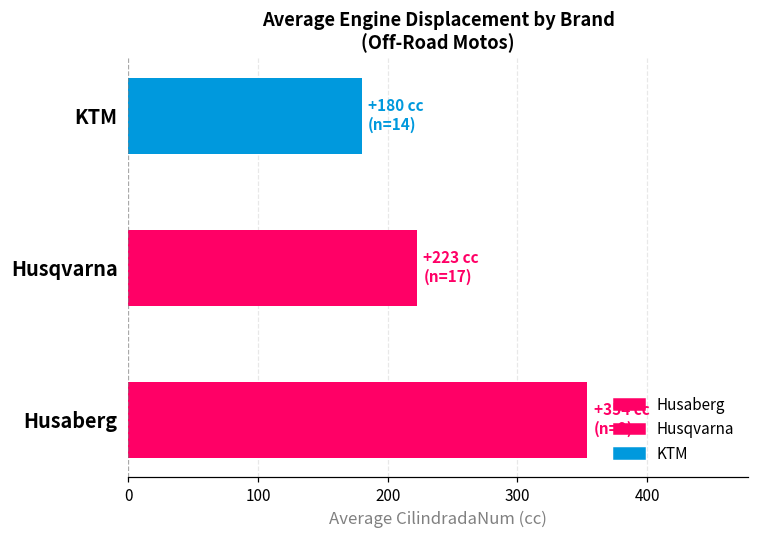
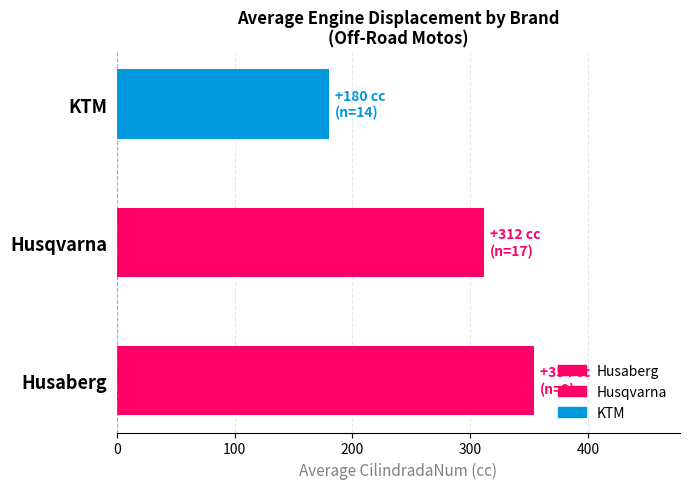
  {
    "KTM": "+180",
-   "Husqvarna": "+223",
+   "Husqvarna": "+312",
    "Husaberg": "+354"
  }
